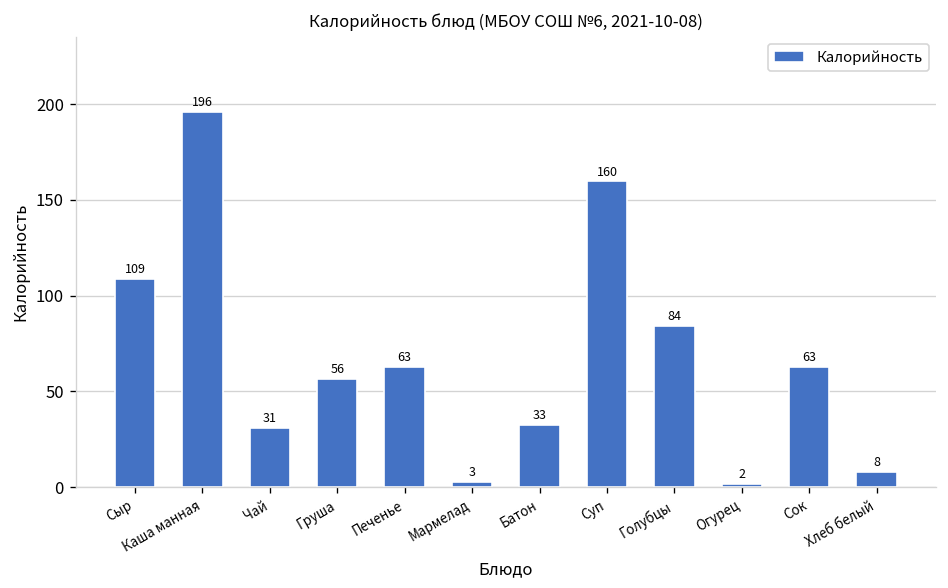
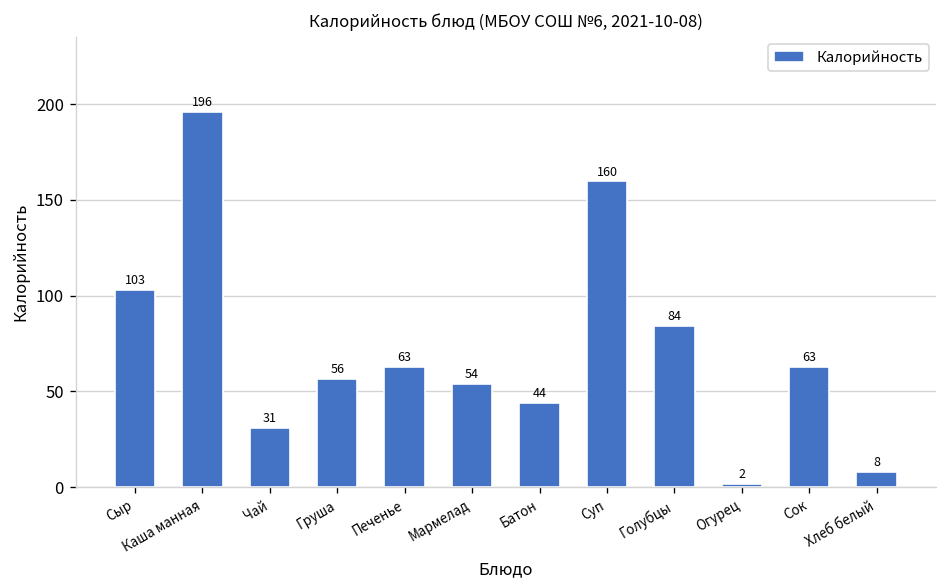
  {
-   "Сыр": 109,
+   "Сыр": 103,
    "Каша манная": 196,
    "Чай": 31,
    "Груша": 56,
    "Печенье": 63,
-   "Мармелад": 3,
-   "Батон": 33,
+   "Мармелад": 54,
+   "Батон": 44,
    "Суп": 160,
    "Голубцы": 84,
    "Огурец": 2,
    "Сок": 63,
    "Хлеб белый": 8
  }
